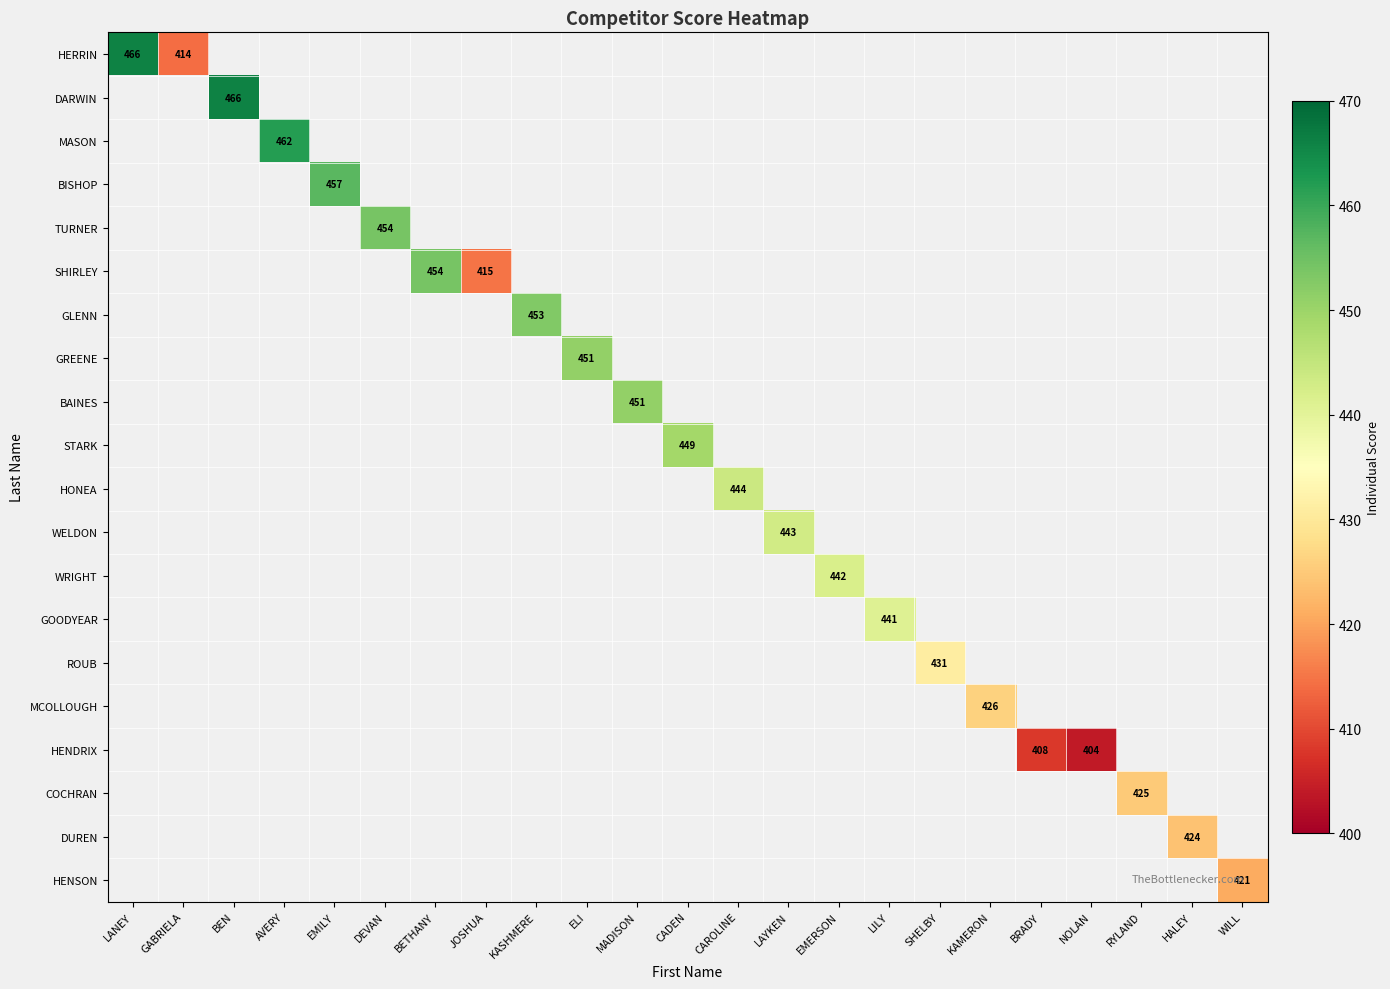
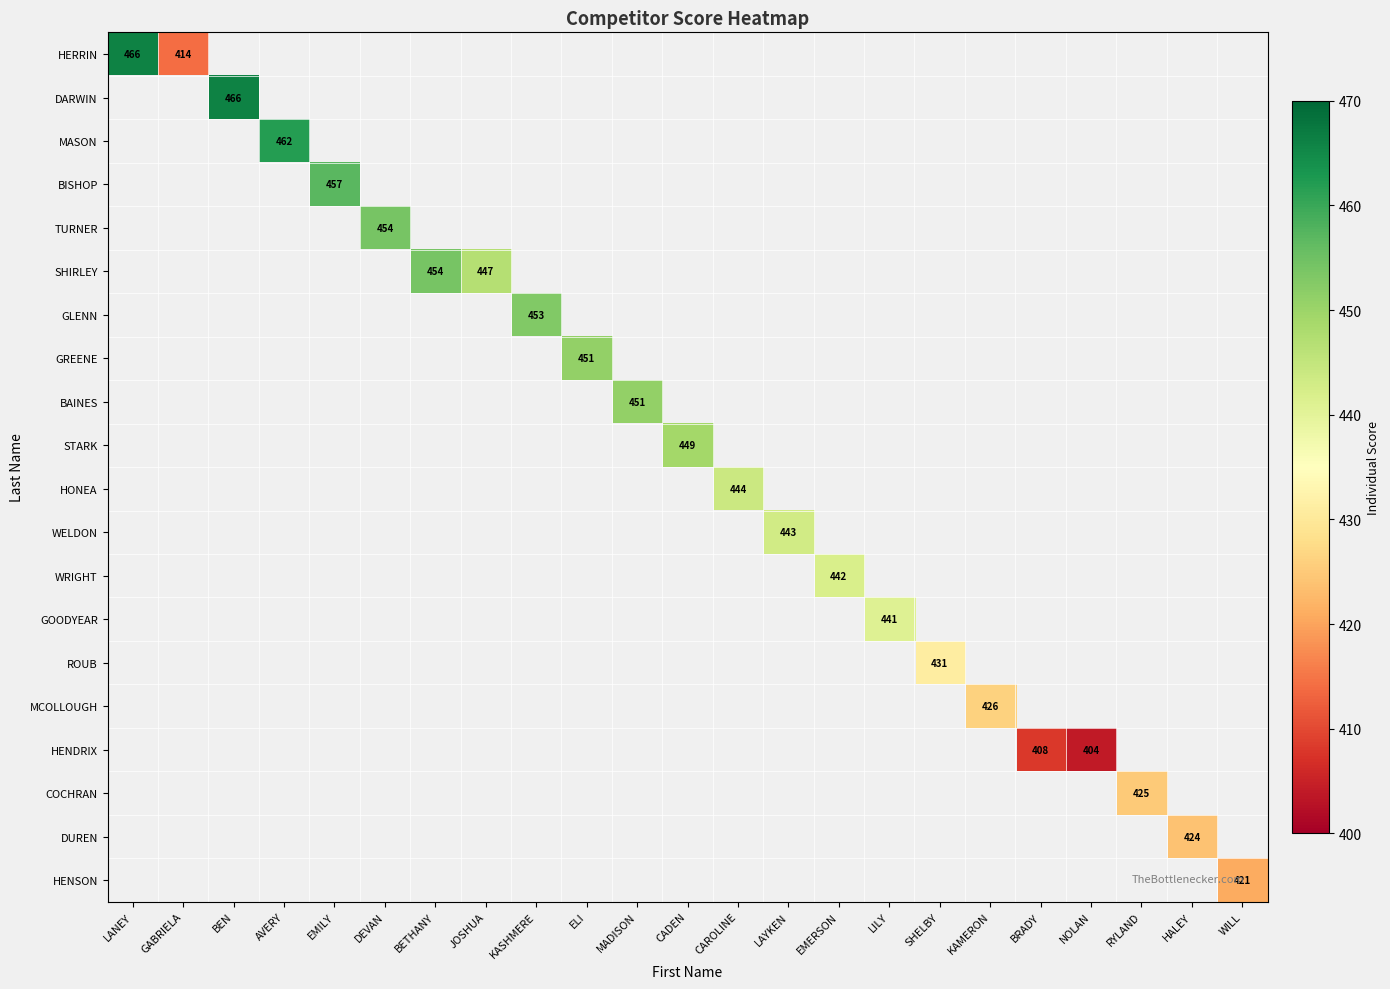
  {
    "HERRIN": {
      "LANEY": 466,
      "GABRIELA": 414
    },
    "DARWIN": {
      "BEN": 466
    },
    "MASON": {
      "AVERY": 462
    },
    "BISHOP": {
      "EMILY": 457
    },
    "TURNER": {
      "DEVAN": 454
    },
    "SHIRLEY": {
      "BETHANY": 454,
-     "JOSHUA": 415
+     "JOSHUA": 447
    },
    "GLENN": {
      "KASHMERE": 453
    },
    "GREENE": {
      "ELI": 451
    },
    "BAINES": {
      "MADISON": 451
    },
    "STARK": {
      "CADEN": 449
    },
    "HONEA": {
      "CAROLINE": 444
    },
    "WELDON": {
      "LAYKEN": 443
    },
    "WRIGHT": {
      "EMERSON": 442
    },
    "GOODYEAR": {
      "LILY": 441
    },
    "ROUB": {
      "SHELBY": 431
    },
    "MCOLLOUGH": {
      "KAMERON": 426
    },
    "HENDRIX": {
      "BRADY": 408,
      "NOLAN": 404
    },
    "COCHRAN": {
      "RYLAND": 425
    },
    "DUREN": {
      "HALEY": 424
    }
  }
